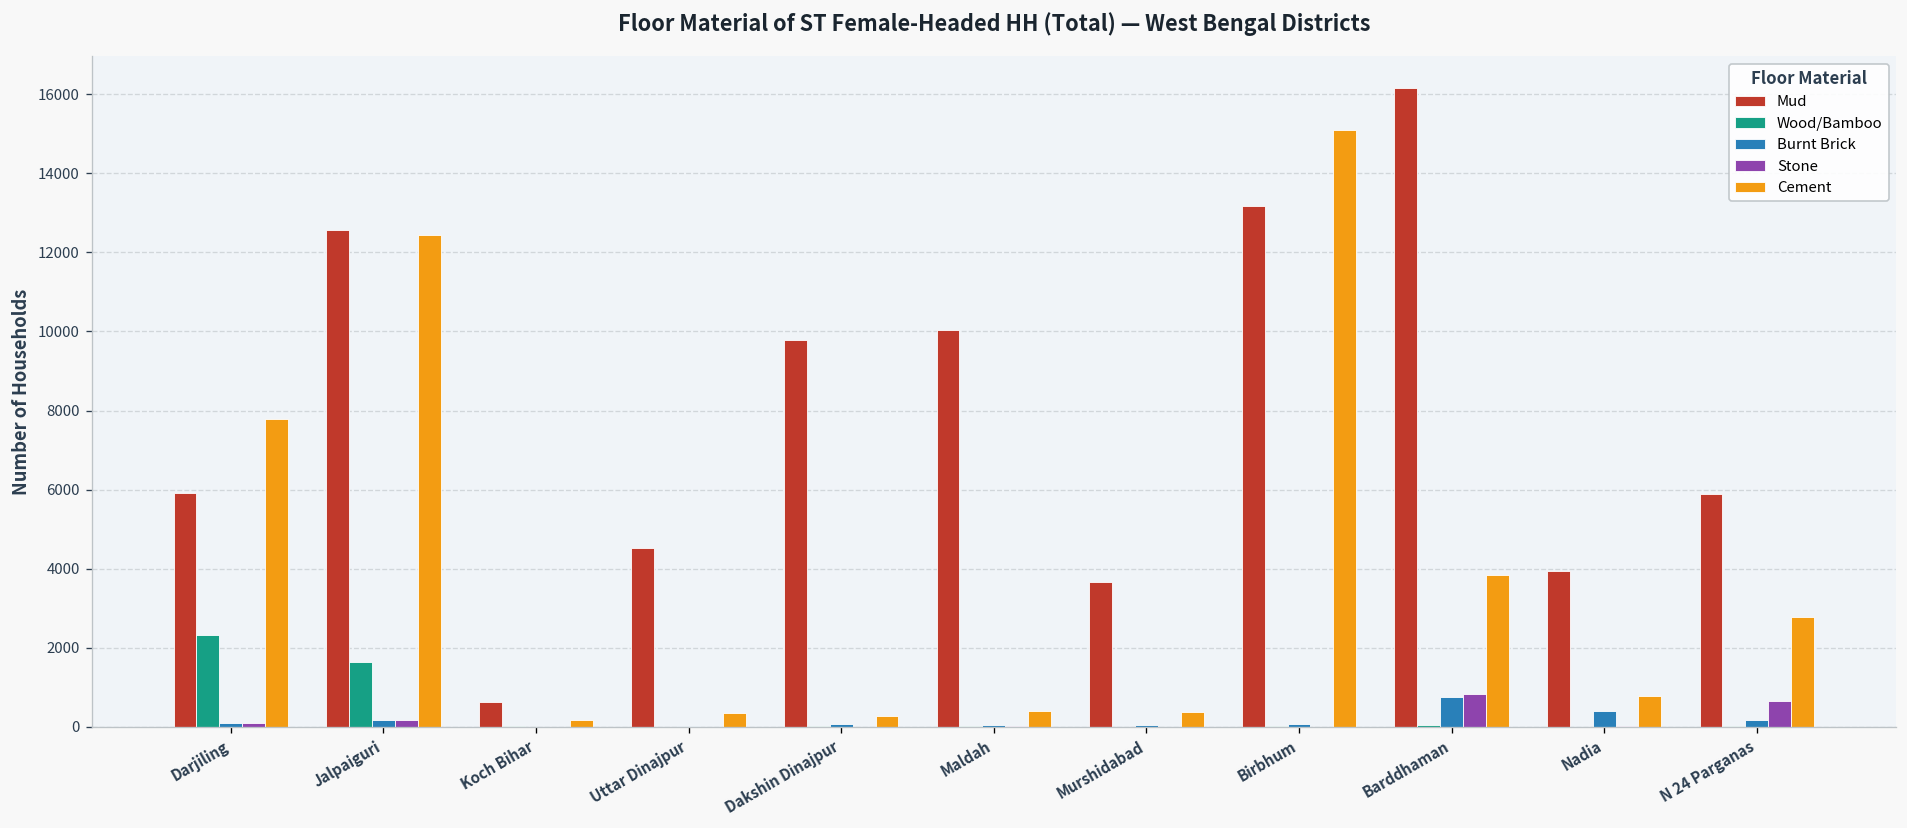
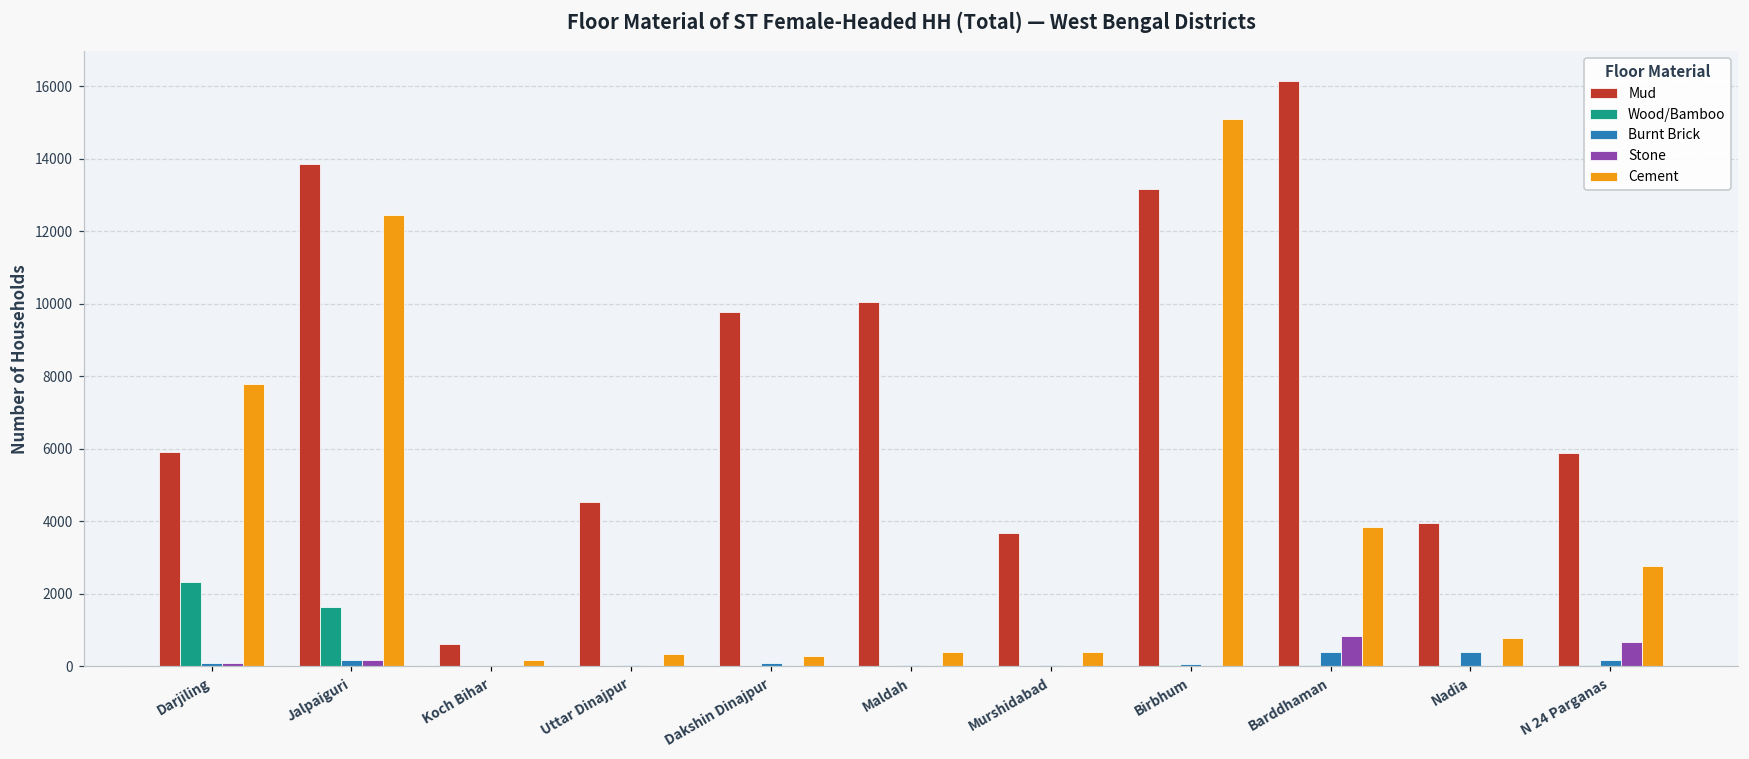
  {
    "Mud": {
      "Darjiling": 5900,
-     "Jalpaiguri": 12600,
+     "Jalpaiguri": 13800,
      "Koch Bihar": 600,
      "Uttar Dinajpur": 4500,
      "Dakshin Dinajpur": 9800,
      "Maldah": 10000,
      "Murshidabad": 3700,
      "Birbhum": 13200,
      "Barddhaman": 16200,
      "Nadia": 3900,
      "N 24 Parganas": 5900
    },
    "Wood/Bamboo": {
      "Darjiling": 2300,
      "Jalpaiguri": 1600
    },
    "Burnt Brick": {
      "Darjiling": 100,
      "Jalpaiguri": 200,
      "Dakshin Dinajpur": 100,
-     "Barddhaman": 800,
+     "Barddhaman": 400,
      "Nadia": 400,
      "N 24 Parganas": 200
    },
    "Stone": {
      "Darjiling": 100,
      "Jalpaiguri": 200,
      "Barddhaman": 800,
      "N 24 Parganas": 700
    },
    "Cement": {
      "Darjiling": 7800,
      "Jalpaiguri": 12400,
      "Koch Bihar": 200,
      "Uttar Dinajpur": 300,
      "Dakshin Dinajpur": 300,
      "Maldah": 400,
      "Murshidabad": 400,
      "Birbhum": 15100,
      "Barddhaman": 3800,
      "Nadia": 800,
      "N 24 Parganas": 2800
    }
  }
